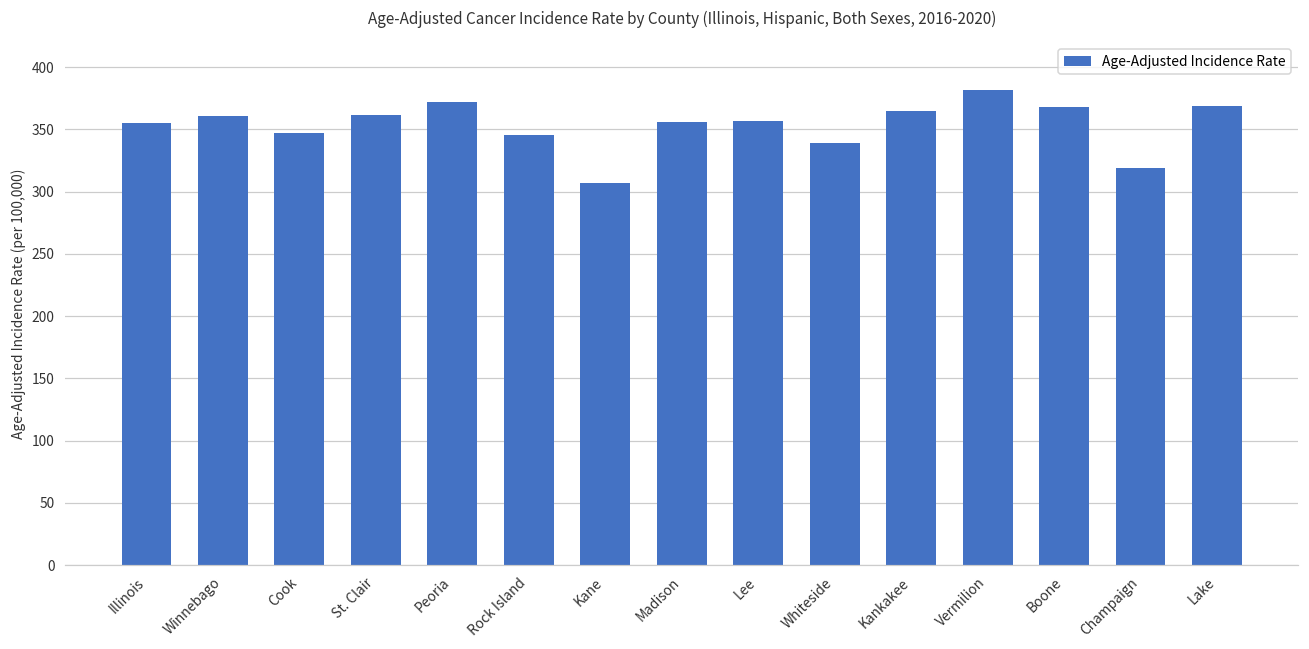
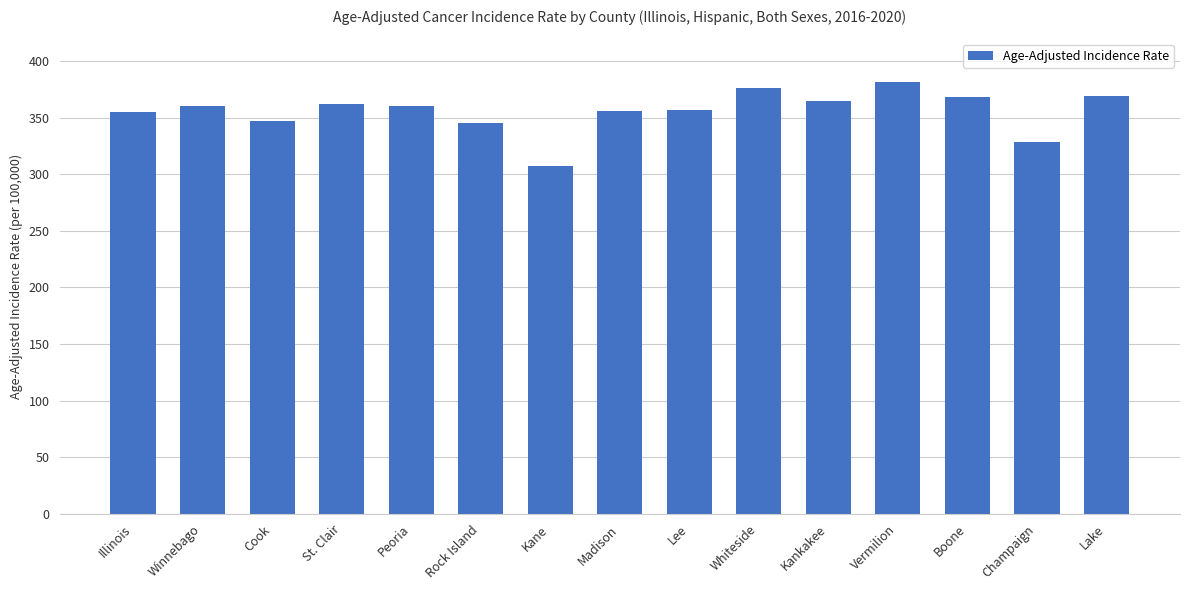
  {
    "Illinois": 355,
    "Winnebago": 361,
    "Cook": 347,
    "St. Clair": 362,
-   "Peoria": 372,
+   "Peoria": 360,
    "Rock Island": 345,
    "Kane": 307,
    "Madison": 356,
    "Lee": 357,
-   "Whiteside": 339,
+   "Whiteside": 376,
    "Kankakee": 364,
    "Vermilion": 381,
    "Boone": 368,
-   "Champaign": 319,
+   "Champaign": 329,
    "Lake": 369
  }
